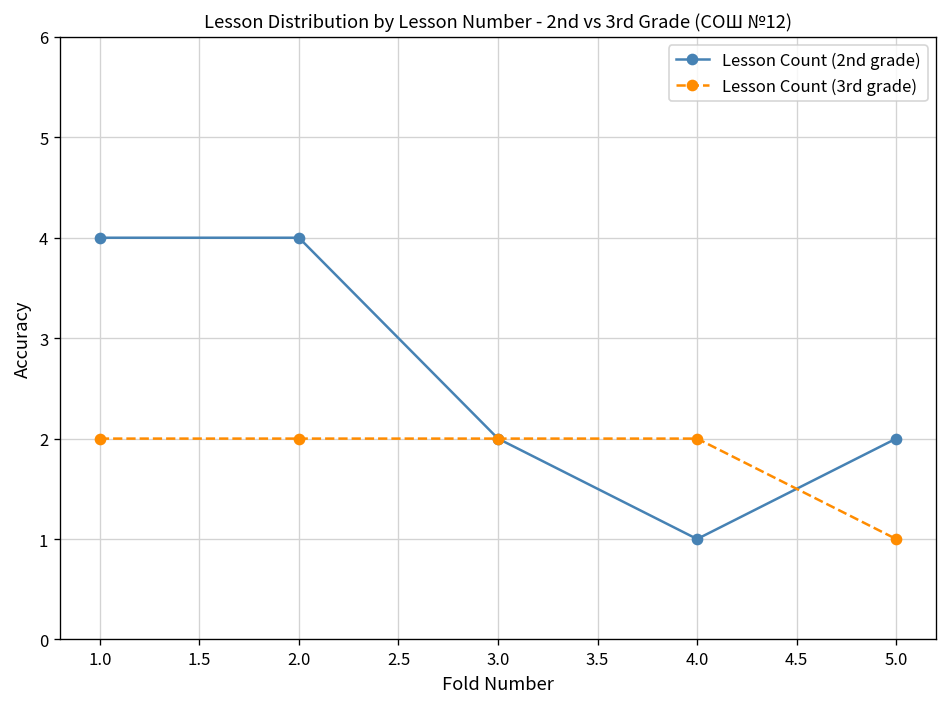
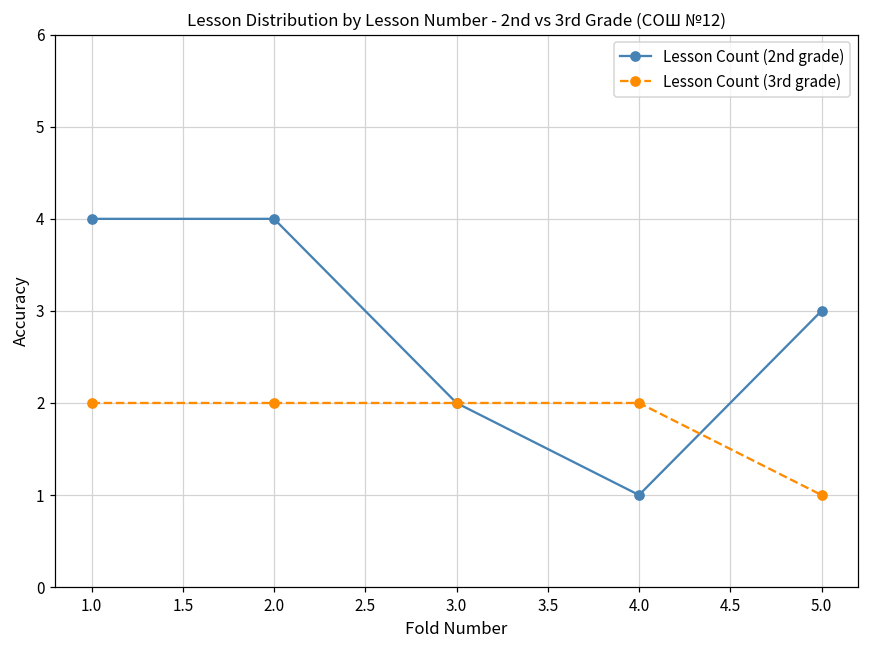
  {
    "Lesson Count (2nd grade)": {
      "1.0": 4,
      "2.0": 4,
      "4.0": 1,
-     "5.0": 2
+     "5.0": 3
    },
    "Lesson Count (3rd grade)": {
      "1.0": 2,
      "2.0": 2,
      "4.0": 2,
      "5.0": 1
    }
  }
